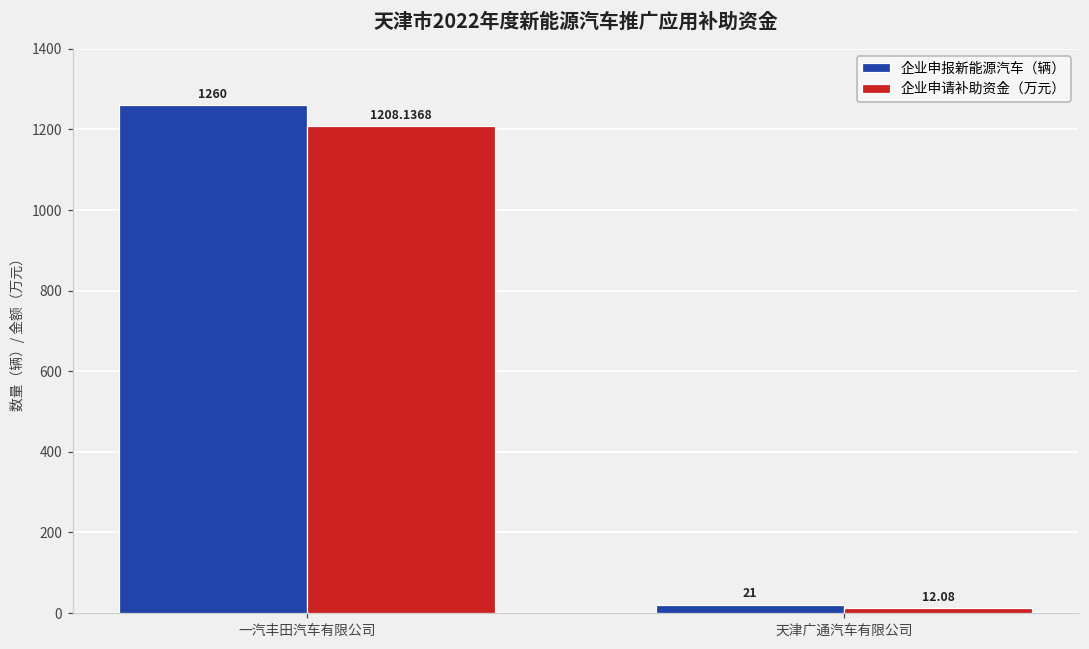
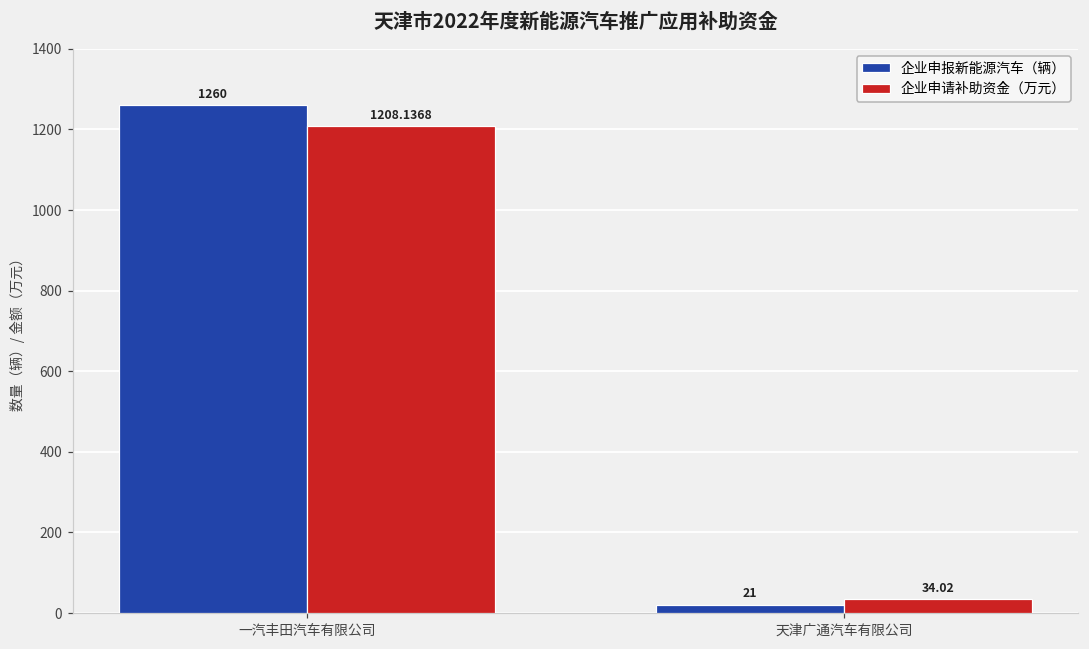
  {
    "企业申报新能源汽车（辆）": {
      "一汽丰田汽车有限公司": 1260,
      "天津广通汽车有限公司": 21
    },
    "企业申请补助资金（万元）": {
      "一汽丰田汽车有限公司": 1208.1368,
-     "天津广通汽车有限公司": 12.08
+     "天津广通汽车有限公司": 34.02
    }
  }
